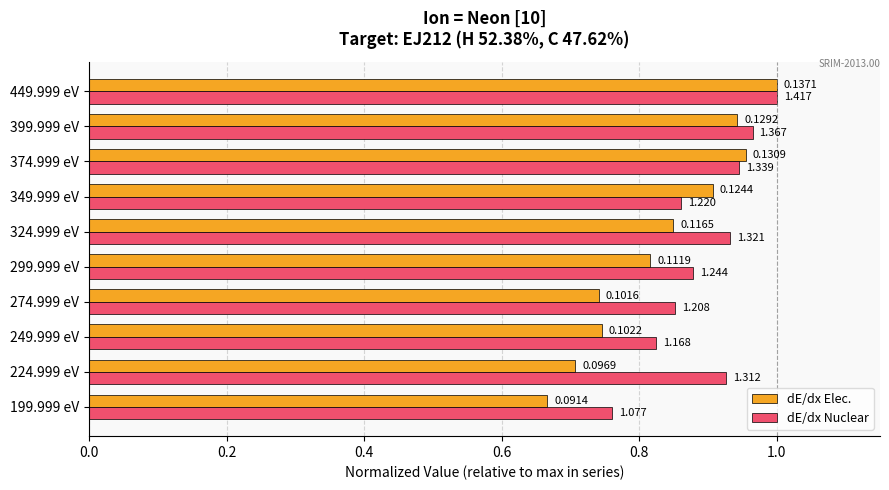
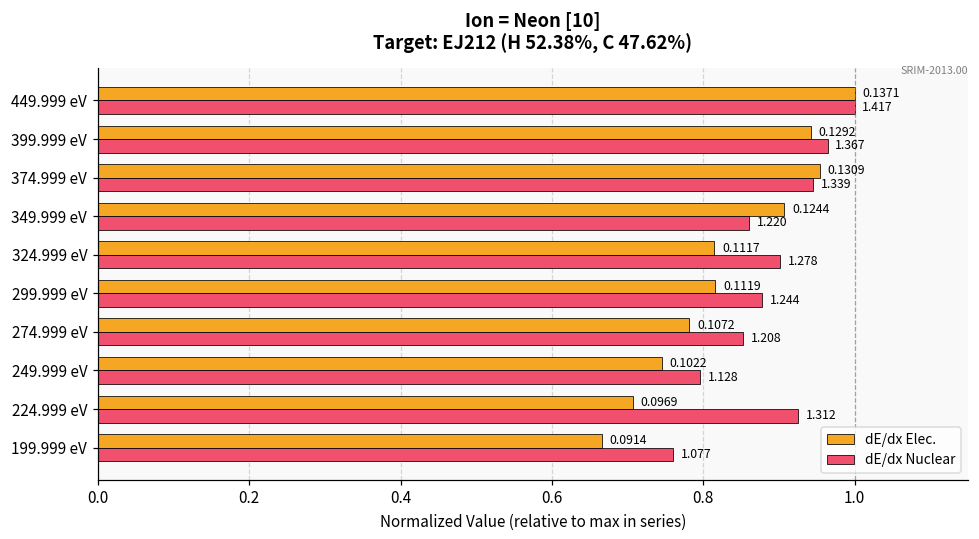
  {
    "dE/dx Elec.": {
-     "324.999 eV": 0.1165,
-     "274.999 eV": 0.1016
+     "324.999 eV": 0.1117,
+     "274.999 eV": 0.1072
    },
    "dE/dx Nuclear": {
-     "324.999 eV": 1.321,
-     "249.999 eV": 1.168
+     "324.999 eV": 1.278,
+     "249.999 eV": 1.128
    }
  }
